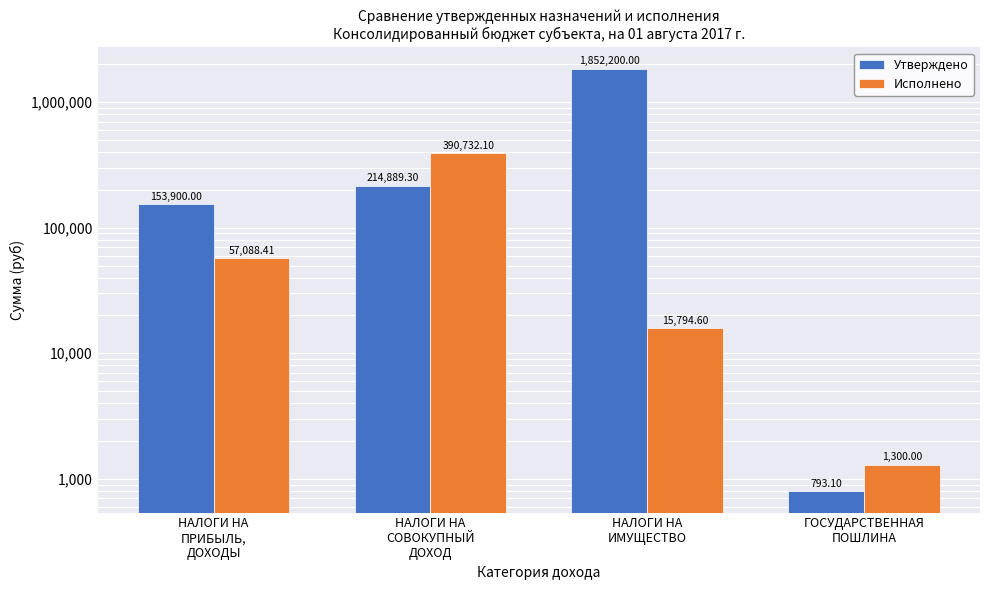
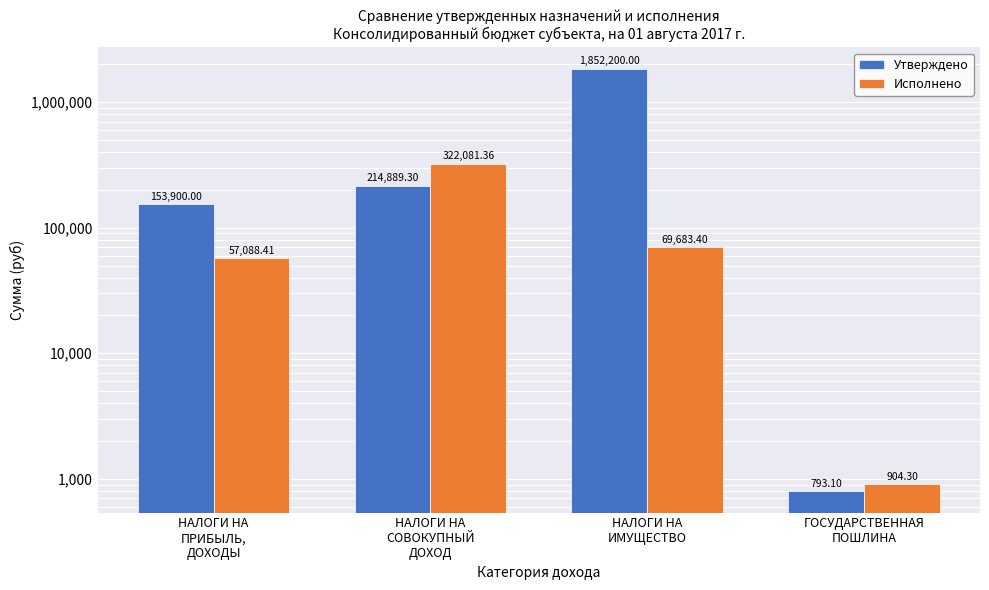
  {
    "Утверждено": {
      "НАЛОГИ НА ПРИБЫЛЬ, ДОХОДЫ": "153,900.00",
      "НАЛОГИ НА СОВОКУПНЫЙ ДОХОД": "214,889.30",
      "НАЛОГИ НА ИМУЩЕСТВО": "1,852,200.00",
      "ГОСУДАРСТВЕННАЯ ПОШЛИНА": "793.10"
    },
    "Исполнено": {
      "НАЛОГИ НА ПРИБЫЛЬ, ДОХОДЫ": "57,088.41",
-     "НАЛОГИ НА СОВОКУПНЫЙ ДОХОД": "390,732.10",
-     "НАЛОГИ НА ИМУЩЕСТВО": "15,794.60",
-     "ГОСУДАРСТВЕННАЯ ПОШЛИНА": "1,300.00"
+     "НАЛОГИ НА СОВОКУПНЫЙ ДОХОД": "322,081.36",
+     "НАЛОГИ НА ИМУЩЕСТВО": "69,683.40",
+     "ГОСУДАРСТВЕННАЯ ПОШЛИНА": "904.30"
    }
  }
